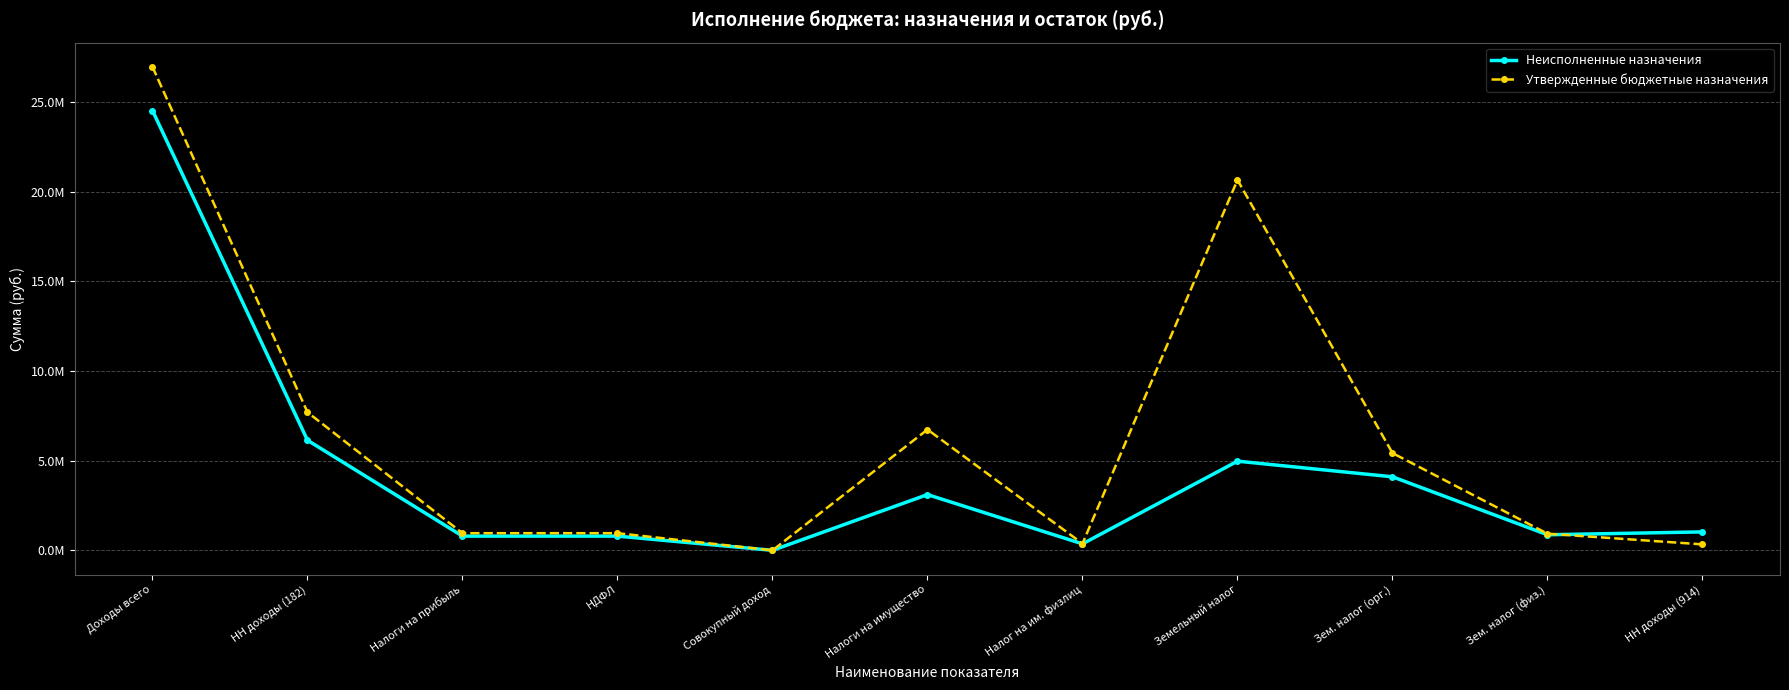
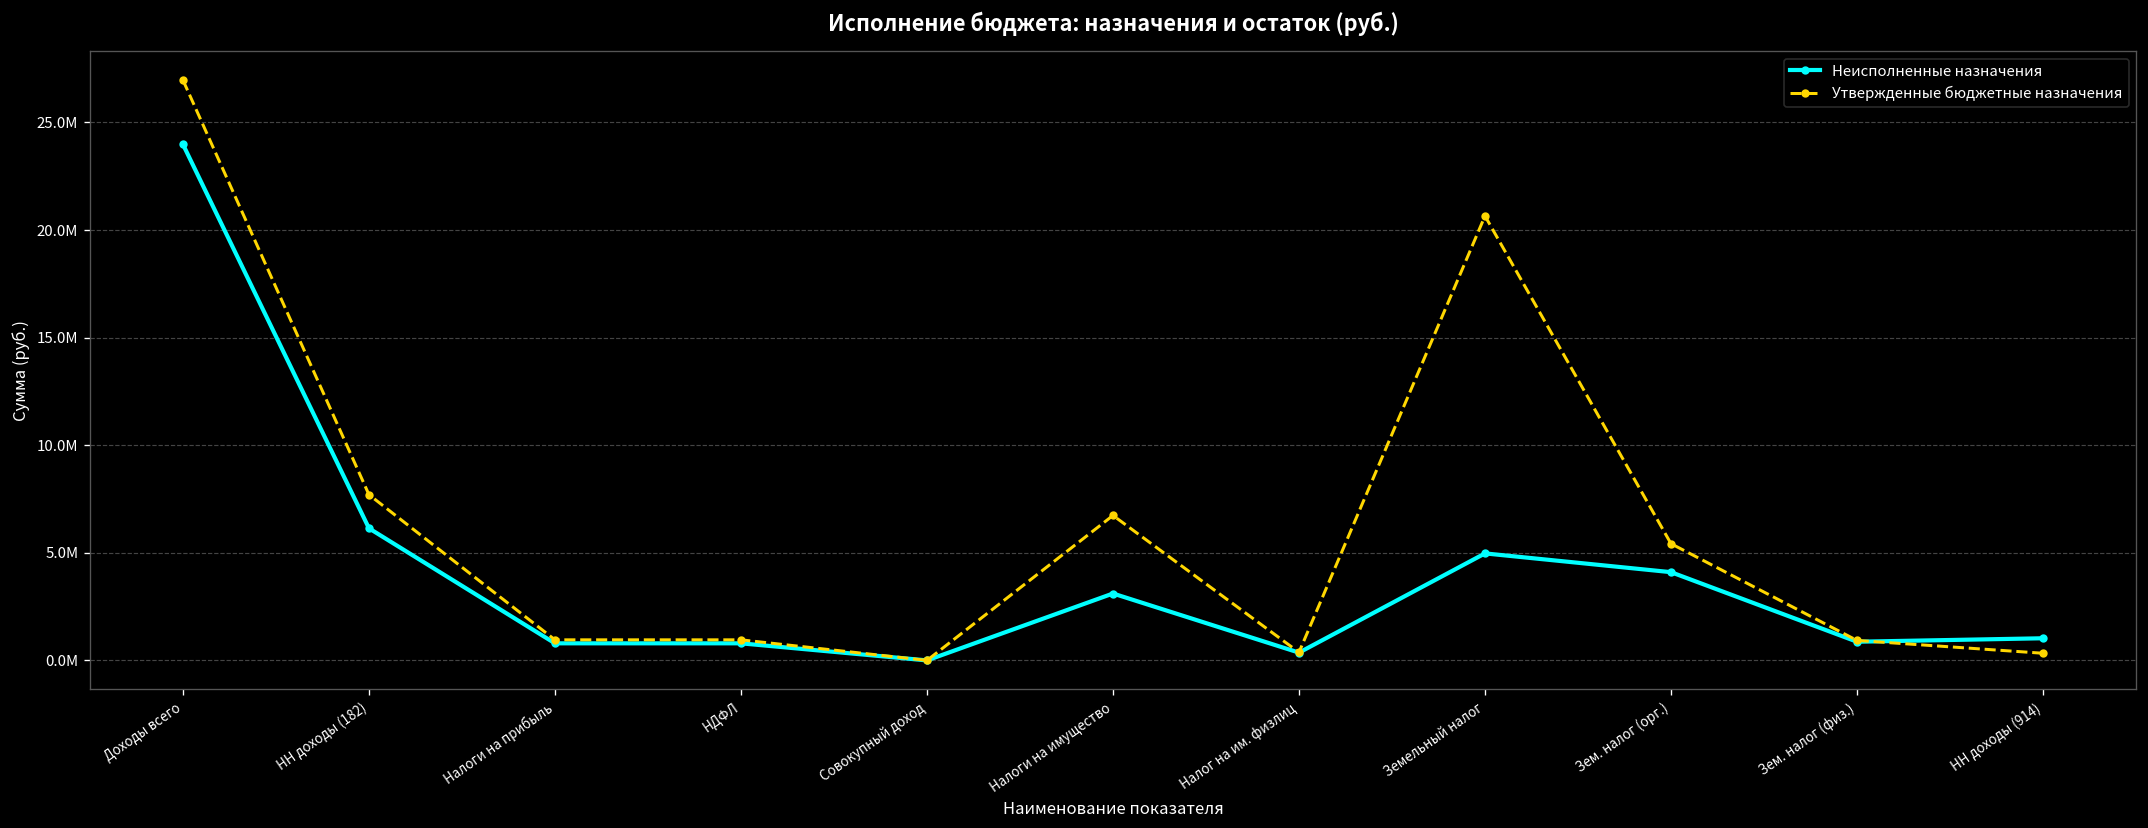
  {
    "Неисполненные назначения": {
-     "Доходы всего": 24500000,
+     "Доходы всего": 24000000,
      "НН доходы (182)": 6100000,
      "Налоги на прибыль": 800000,
      "НДФЛ": 800000,
      "Налоги на имущество": 3100000,
      "Земельный налог": 5000000,
      "Зем. налог (орг.)": 4100000,
      "НН доходы (914)": 1000000
    },
    "Утвержденные бюджетные назначения": {
      "Доходы всего": 27000000,
      "НН доходы (182)": 7700000,
      "Налоги на прибыль": 1000000,
      "НДФЛ": 1000000,
      "Налоги на имущество": 6700000,
      "Земельный налог": 20700000,
      "Зем. налог (орг.)": 5400000,
      "НН доходы (914)": 300000
    }
  }
